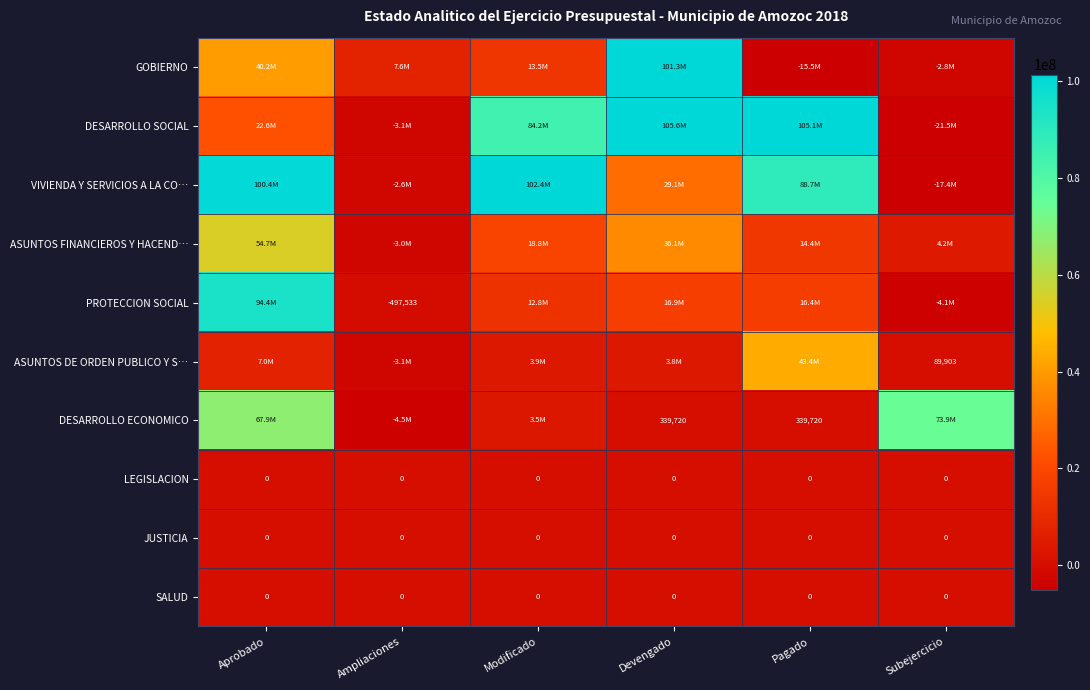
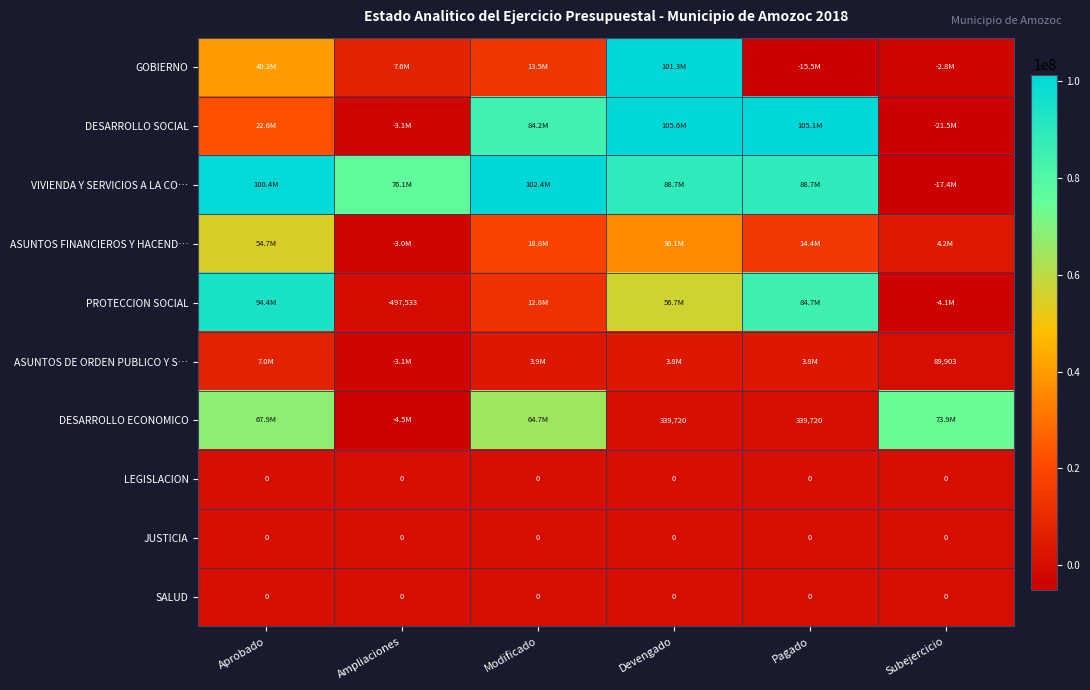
  {
    "GOBIERNO": {
      "Aprobado": "40.2M",
      "Ampliaciones": "7.6M",
      "Modificado": "13.5M",
      "Devengado": "101.3M",
      "Pagado": "-15.5M",
      "Subejercicio": "-2.8M"
    },
    "DESARROLLO SOCIAL": {
      "Aprobado": "22.6M",
      "Ampliaciones": "-3.1M",
      "Modificado": "84.2M",
      "Devengado": "105.6M",
      "Pagado": "105.1M",
      "Subejercicio": "-21.5M"
    },
    "VIVIENDA Y SERVICIOS A LA CO…": {
      "Aprobado": "100.4M",
-     "Ampliaciones": "-2.6M",
+     "Ampliaciones": "76.1M",
      "Modificado": "102.4M",
-     "Devengado": "29.1M",
+     "Devengado": "88.7M",
      "Pagado": "88.7M",
      "Subejercicio": "-17.4M"
    },
    "ASUNTOS FINANCIEROS Y HACEND…": {
      "Aprobado": "54.7M",
      "Ampliaciones": "-3.0M",
      "Modificado": "18.8M",
      "Devengado": "36.1M",
      "Pagado": "14.4M",
      "Subejercicio": "4.2M"
    },
    "PROTECCION SOCIAL": {
      "Aprobado": "94.4M",
      "Ampliaciones": "-497,533",
      "Modificado": "12.8M",
-     "Devengado": "16.9M",
-     "Pagado": "16.4M",
+     "Devengado": "56.7M",
+     "Pagado": "84.7M",
      "Subejercicio": "-4.1M"
    },
    "ASUNTOS DE ORDEN PUBLICO Y S…": {
      "Aprobado": "7.0M",
      "Ampliaciones": "-3.1M",
      "Modificado": "3.9M",
      "Devengado": "3.8M",
-     "Pagado": "43.4M",
+     "Pagado": "3.8M",
      "Subejercicio": "89,903"
    },
    "DESARROLLO ECONOMICO": {
      "Aprobado": "67.9M",
      "Ampliaciones": "-4.5M",
-     "Modificado": "3.5M",
+     "Modificado": "64.7M",
      "Devengado": "339,720",
      "Pagado": "339,720",
      "Subejercicio": "73.9M"
    },
    "LEGISLACION": {
      "Aprobado": "0",
      "Ampliaciones": "0",
      "Modificado": "0",
      "Devengado": "0",
      "Pagado": "0",
      "Subejercicio": "0"
    },
    "JUSTICIA": {
      "Aprobado": "0",
      "Ampliaciones": "0",
      "Modificado": "0",
      "Devengado": "0",
      "Pagado": "0",
      "Subejercicio": "0"
    },
    "SALUD": {
      "Aprobado": "0",
      "Ampliaciones": "0",
      "Modificado": "0",
      "Devengado": "0",
      "Pagado": "0",
      "Subejercicio": "0"
    }
  }
